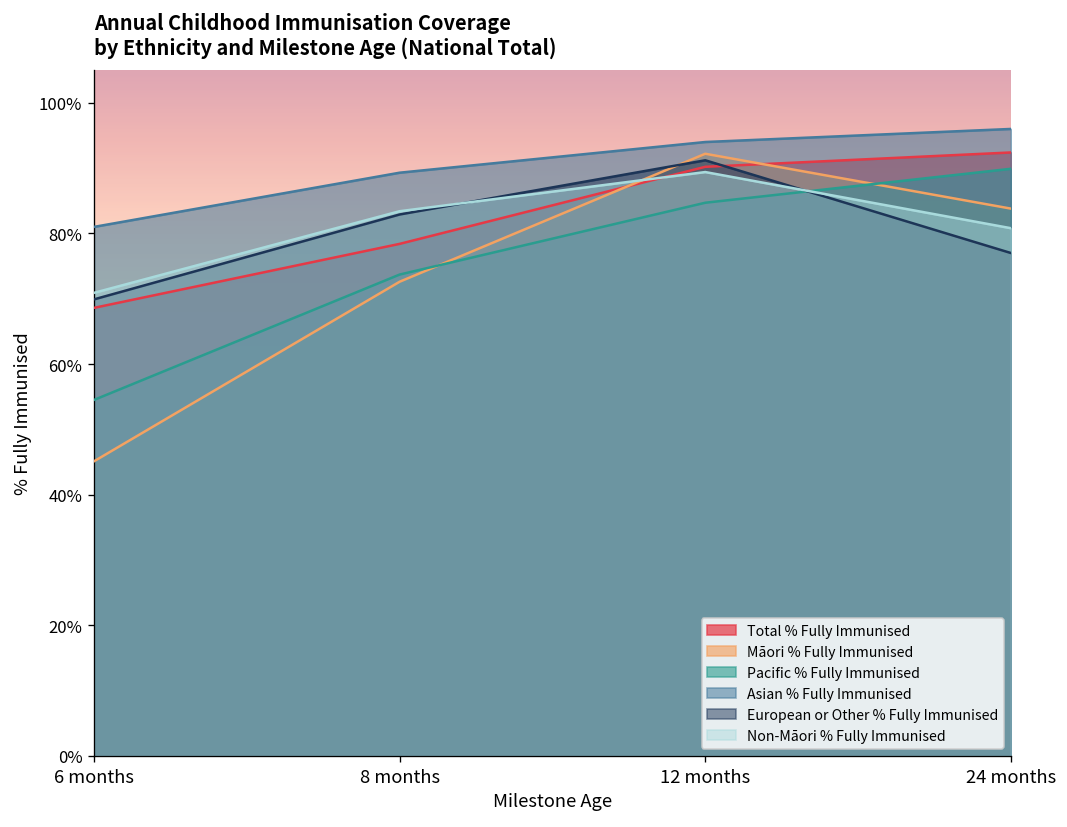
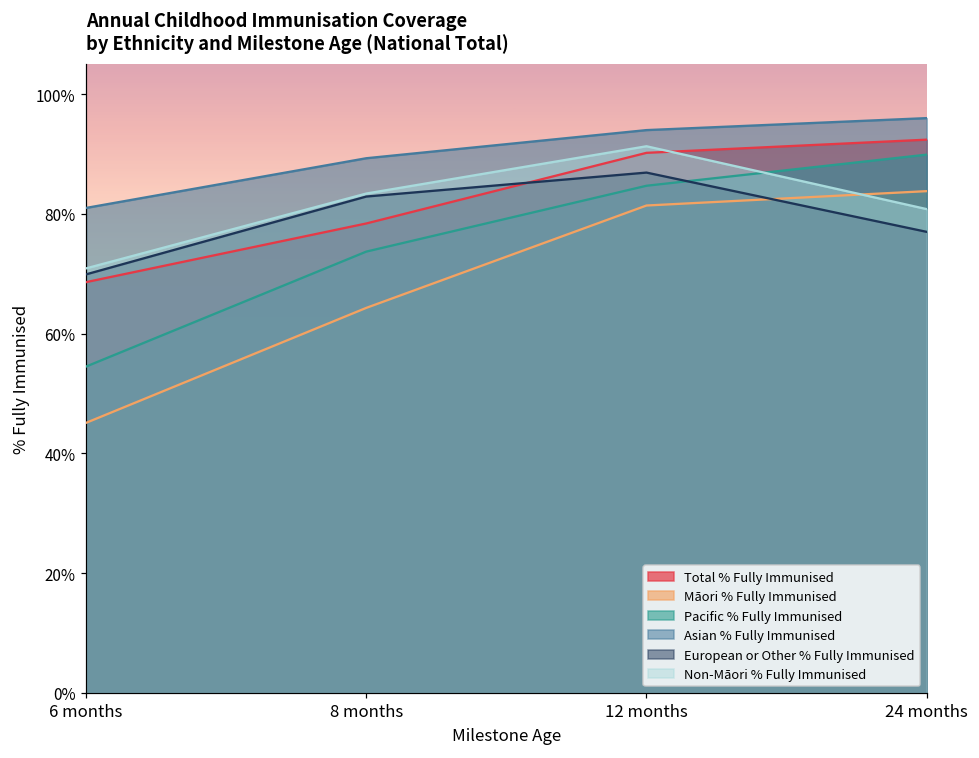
  {
    "Total % Fully Immunised": {
      "6 months": "69%",
      "8 months": "78%",
      "12 months": "90%",
      "24 months": "92%"
    },
    "Māori % Fully Immunised": {
      "6 months": "45%",
-     "8 months": "73%",
-     "12 months": "92%",
+     "8 months": "64%",
+     "12 months": "81%",
      "24 months": "84%"
    },
    "European or Other % Fully Immunised": {
      "6 months": "70%",
      "8 months": "83%",
-     "12 months": "91%",
+     "12 months": "87%",
      "24 months": "77%"
    },
    "Non-Māori % Fully Immunised": {
      "6 months": "71%",
      "8 months": "83%",
-     "12 months": "89%",
+     "12 months": "91%",
      "24 months": "81%"
    }
  }
